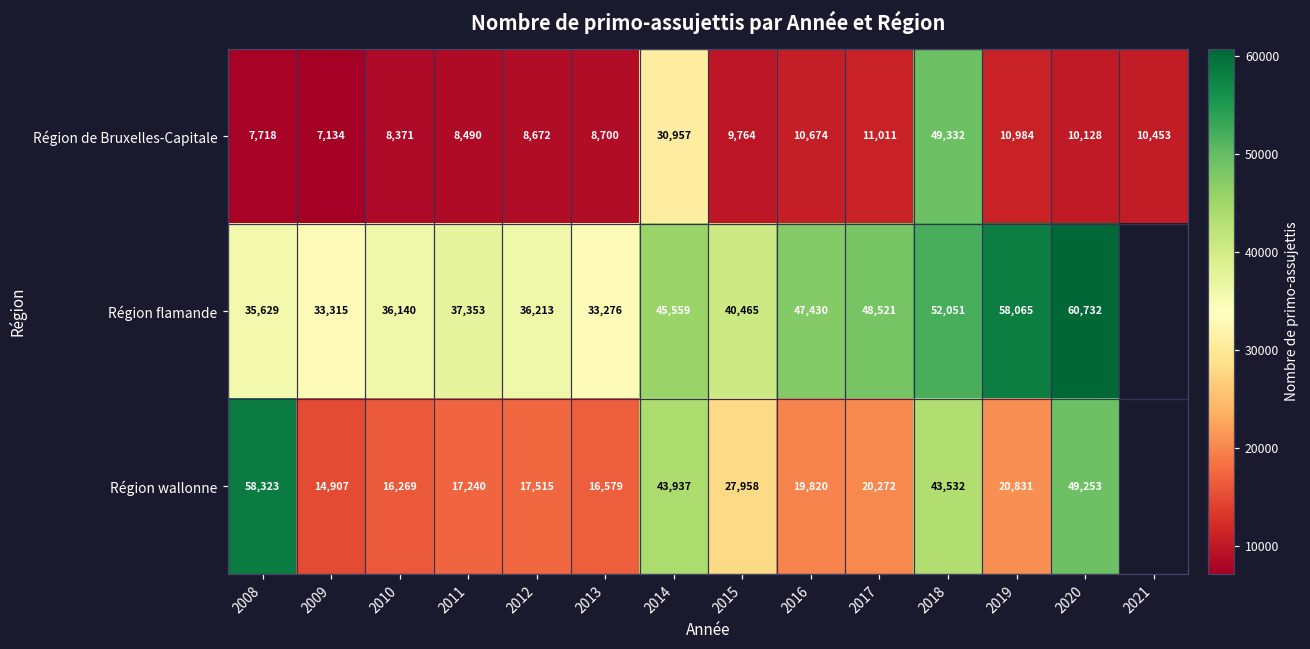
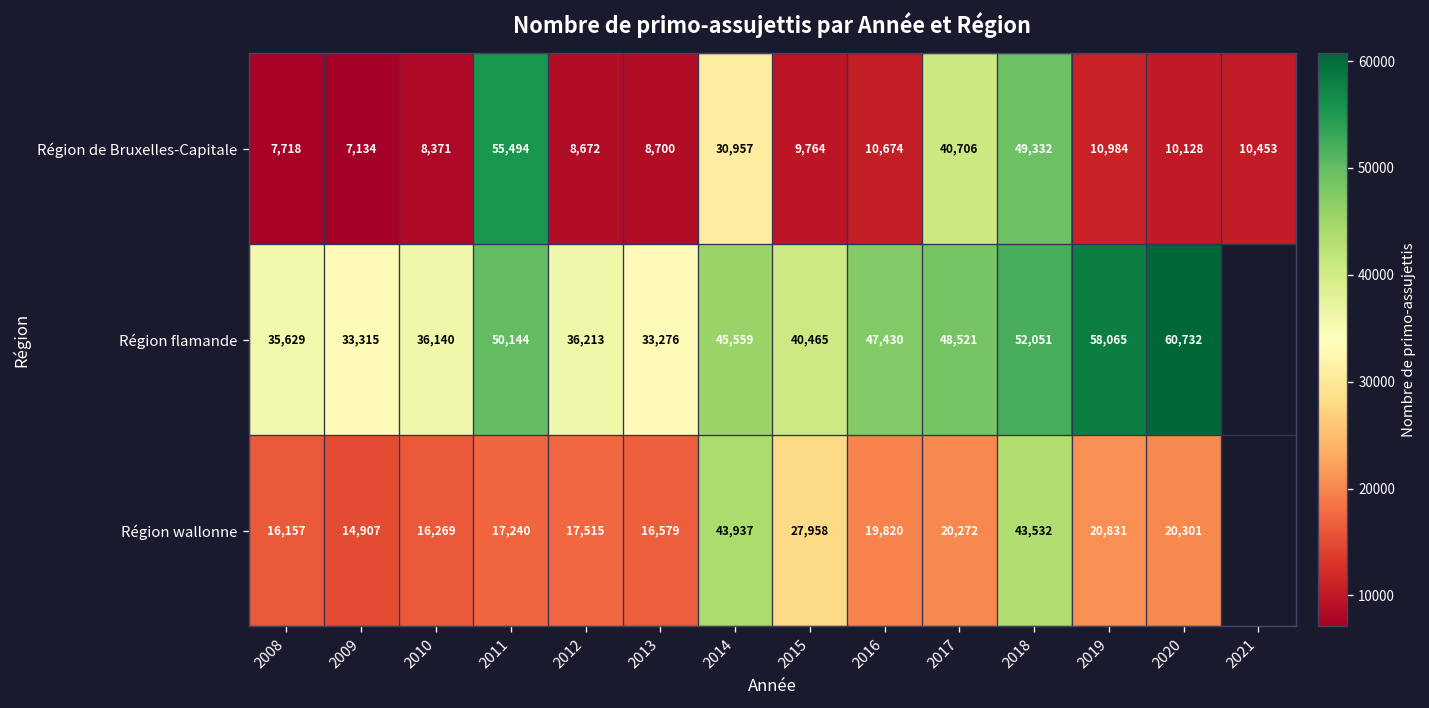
  {
    "Région de Bruxelles-Capitale": {
      "2008": "7,718",
      "2009": "7,134",
      "2010": "8,371",
-     "2011": "8,490",
+     "2011": "55,494",
      "2012": "8,672",
      "2013": "8,700",
      "2014": "30,957",
      "2015": "9,764",
      "2016": "10,674",
-     "2017": "11,011",
+     "2017": "40,706",
      "2018": "49,332",
      "2019": "10,984",
      "2020": "10,128",
      "2021": "10,453"
    },
    "Région flamande": {
      "2008": "35,629",
      "2009": "33,315",
      "2010": "36,140",
-     "2011": "37,353",
+     "2011": "50,144",
      "2012": "36,213",
      "2013": "33,276",
      "2014": "45,559",
      "2015": "40,465",
      "2016": "47,430",
      "2017": "48,521",
      "2018": "52,051",
      "2019": "58,065",
      "2020": "60,732"
    },
    "Région wallonne": {
-     "2008": "58,323",
+     "2008": "16,157",
      "2009": "14,907",
      "2010": "16,269",
      "2011": "17,240",
      "2012": "17,515",
      "2013": "16,579",
      "2014": "43,937",
      "2015": "27,958",
      "2016": "19,820",
      "2017": "20,272",
      "2018": "43,532",
      "2019": "20,831",
-     "2020": "49,253"
+     "2020": "20,301"
    }
  }
